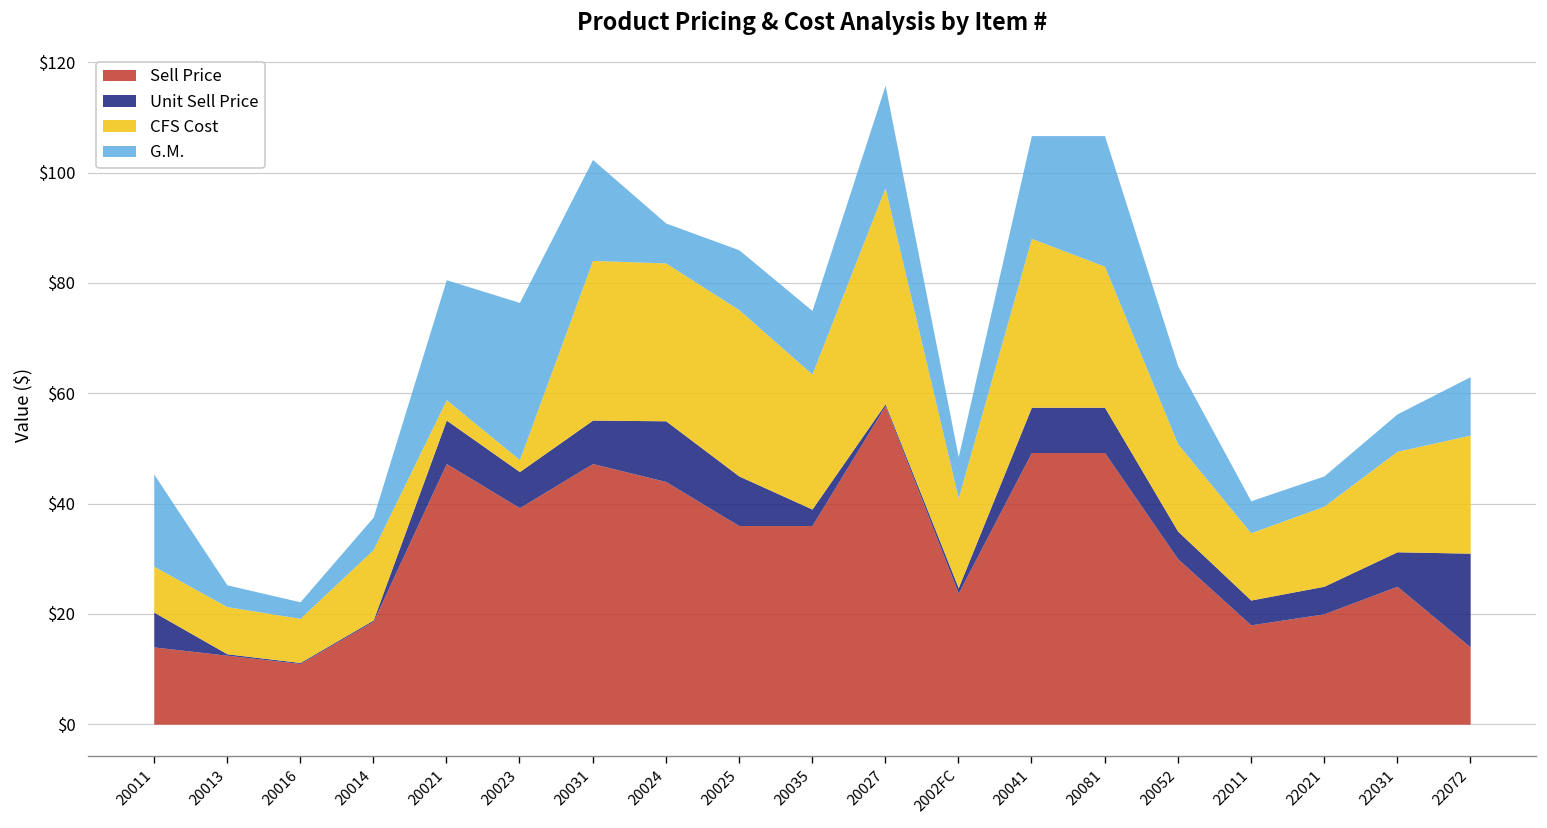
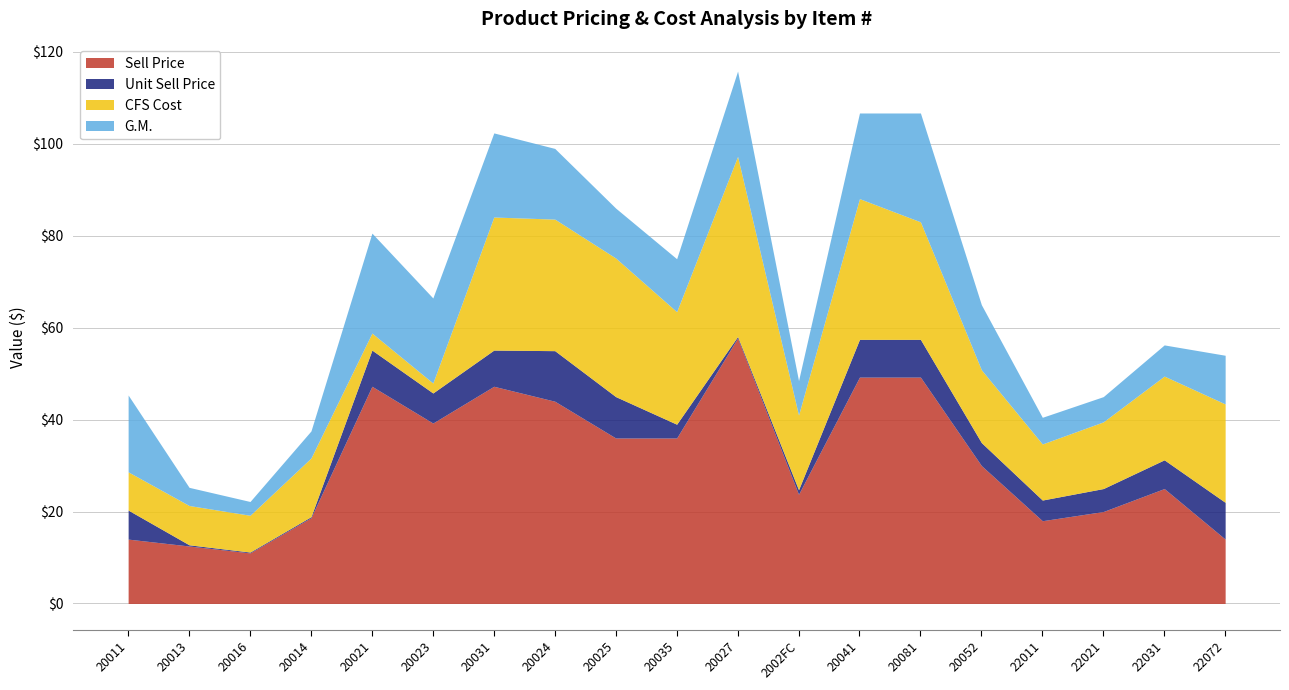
  {
    "Sell Price": {
      "20011": "$14",
      "20021": "$47",
      "20023": "$39",
      "20031": "$47",
      "20024": "$44",
      "20025": "$36",
      "20035": "$36",
      "2002FC": "$24",
      "20041": "$49",
      "20081": "$49",
      "20052": "$30",
      "22011": "$18",
      "22021": "$20",
      "22031": "$25",
      "22072": "$14"
    },
    "Unit Sell Price": {
      "20011": "$6",
      "20021": "$8",
      "20023": "$7",
      "20031": "$8",
      "20024": "$11",
      "20025": "$9",
      "20035": "$3",
      "2002FC": "$1",
      "20041": "$8",
      "20081": "$8",
      "20052": "$5",
      "22011": "$5",
      "22021": "$5",
      "22031": "$6",
-     "22072": "$17"
+     "22072": "$8"
    },
    "CFS Cost": {
      "20011": "$8",
      "20013": "$9",
      "20016": "$8",
      "20014": "$13",
      "20021": "$4",
      "20023": "$2",
      "20031": "$29",
      "20024": "$29",
      "20025": "$30",
      "20035": "$24",
      "20027": "$39",
      "2002FC": "$16",
      "20041": "$31",
      "20081": "$26",
      "20052": "$16",
      "22011": "$12",
      "22021": "$15",
      "22031": "$18",
      "22072": "$21"
    },
    "G.M.": {
      "20011": "$17",
      "20013": "$4",
      "20016": "$3",
      "20014": "$6",
      "20021": "$22",
-     "20023": "$29",
+     "20023": "$19",
      "20031": "$18",
-     "20024": "$7",
+     "20024": "$15",
      "20025": "$11",
      "20035": "$12",
      "20027": "$19",
      "2002FC": "$8",
      "20041": "$19",
      "20081": "$24",
      "20052": "$14",
      "22011": "$6",
      "22021": "$5",
      "22031": "$7",
      "22072": "$11"
    }
  }
